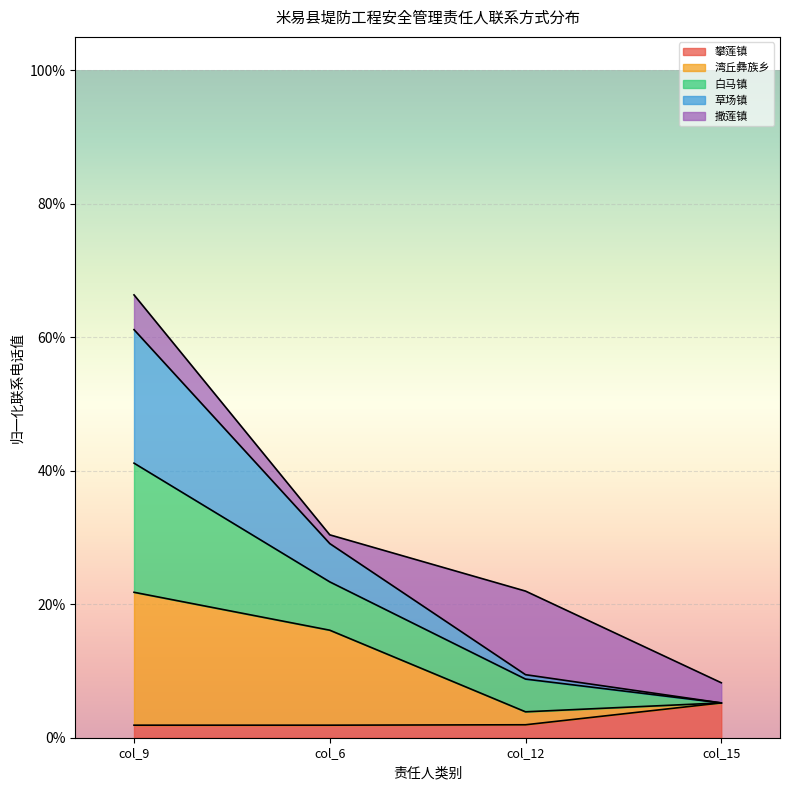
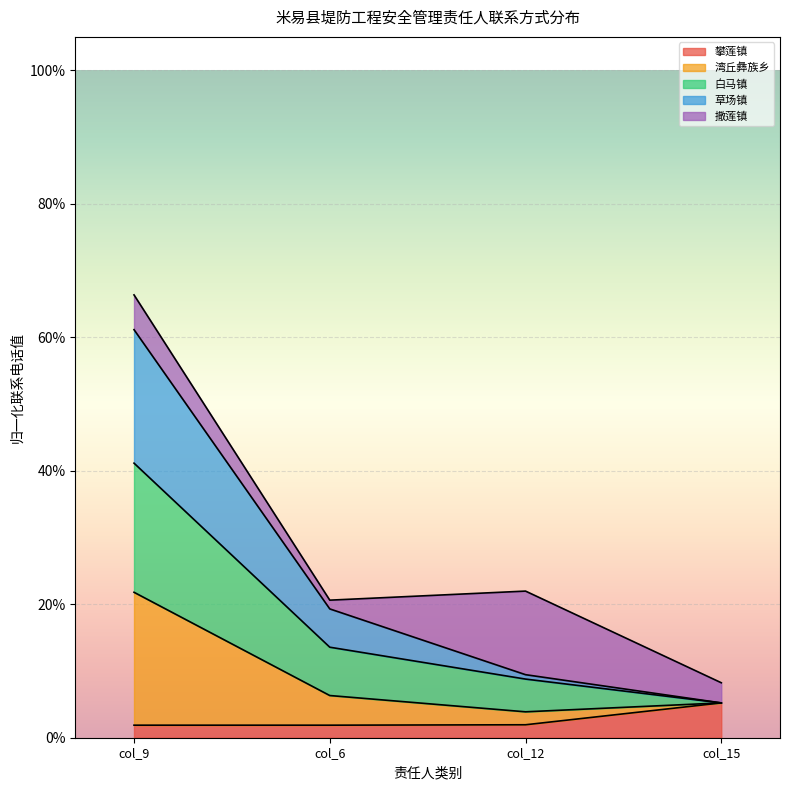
  {
    "攀莲镇": {
      "col_9": "2%",
      "col_6": "2%",
      "col_12": "2%"
    },
    "湾丘彝族乡": {
      "col_9": "20%",
-     "col_6": "14%",
+     "col_6": "4%",
      "col_12": "2%"
    },
    "白马镇": {
      "col_9": "19%",
      "col_6": "7%",
      "col_12": "5%"
    },
    "草场镇": {
      "col_9": "20%",
      "col_6": "6%",
      "col_12": "1%"
    },
    "撒莲镇": {
      "col_9": "5%",
      "col_6": "1%",
      "col_12": "13%",
      "col_15": "3%"
    }
  }
